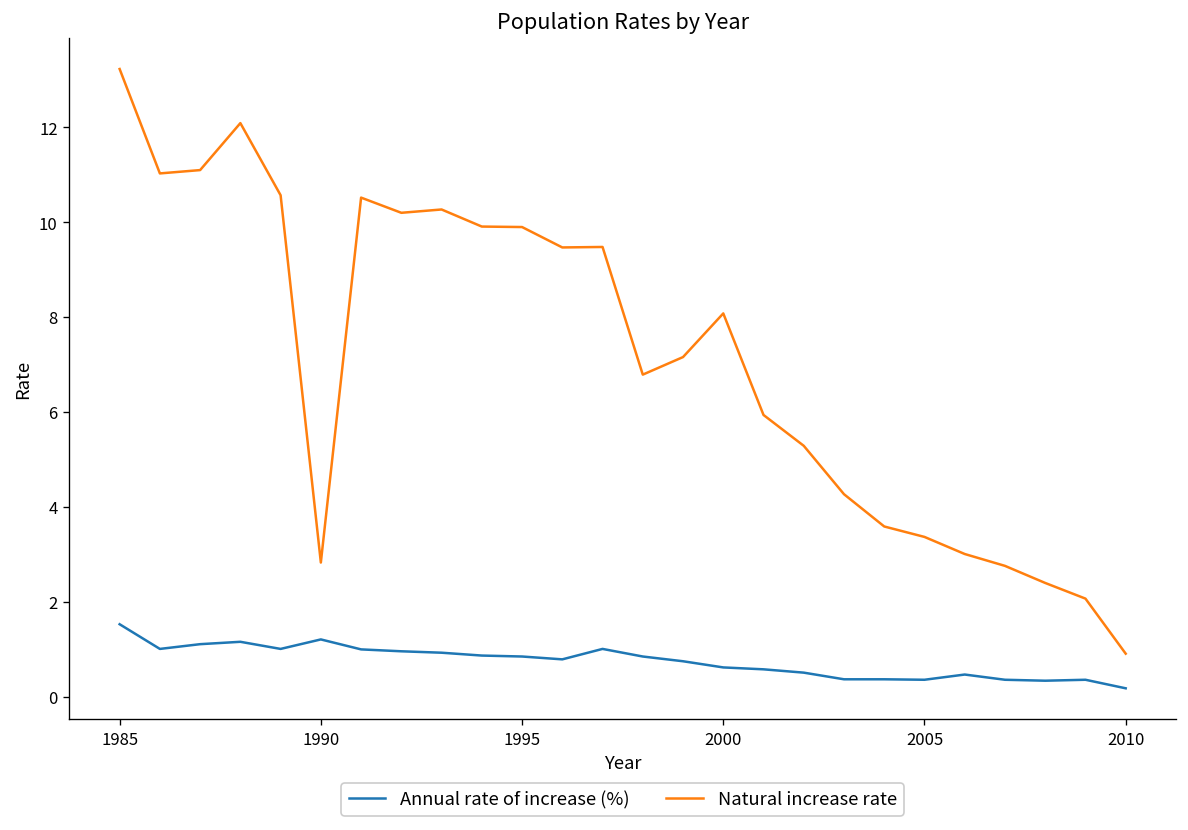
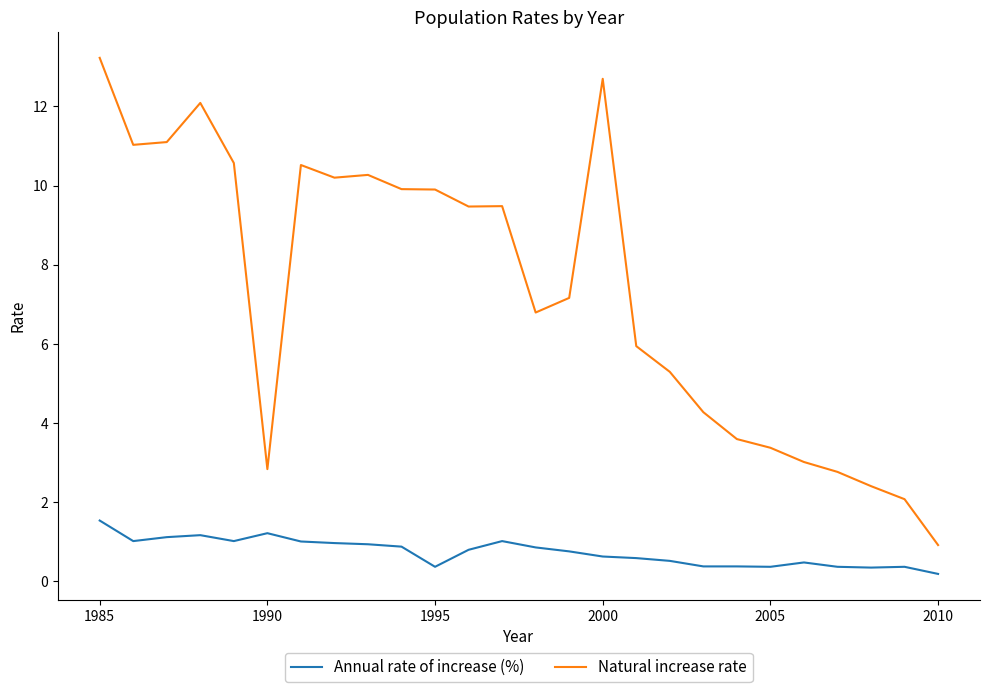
  {
    "Annual rate of increase (%)": {
      "1985": 1.5,
      "1990": 1.2,
-     "1995": 0.9,
+     "1995": 0.4,
      "2000": 0.6,
      "2005": 0.4,
      "2010": 0.2
    },
    "Natural increase rate": {
      "1985": 13.2,
      "1990": 2.8,
      "1995": 9.9,
-     "2000": 8.1,
+     "2000": 12.7,
      "2005": 3.4,
      "2010": 0.9
    }
  }
